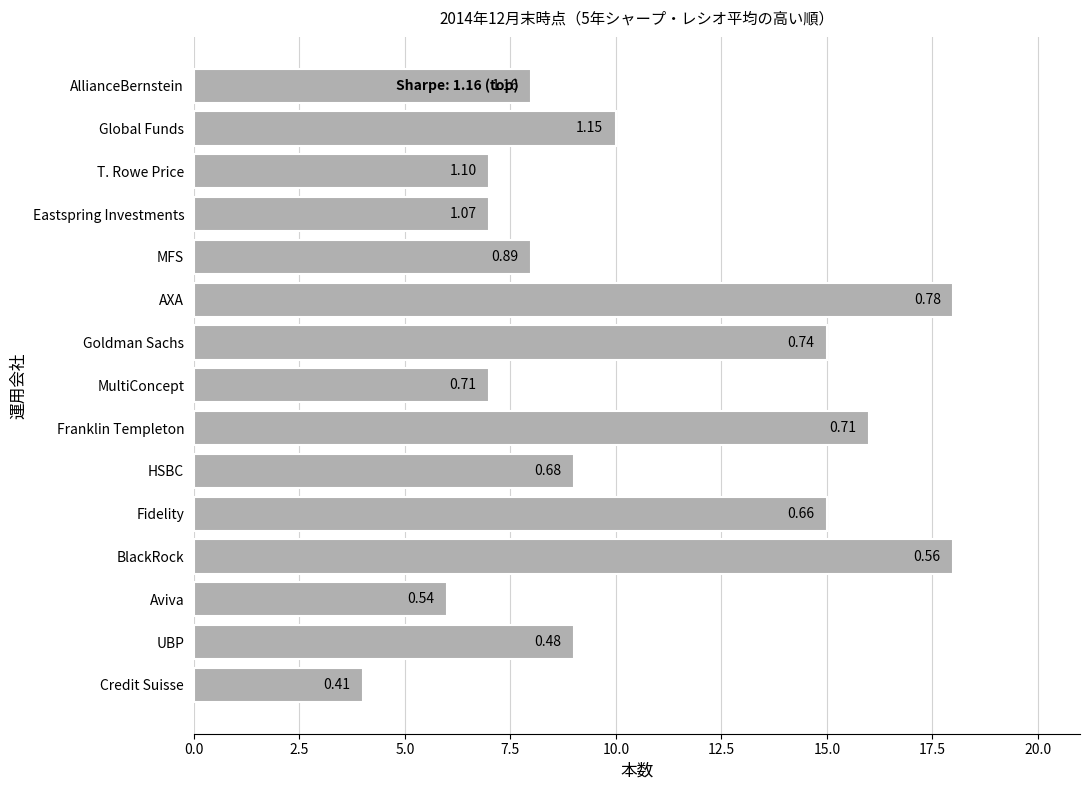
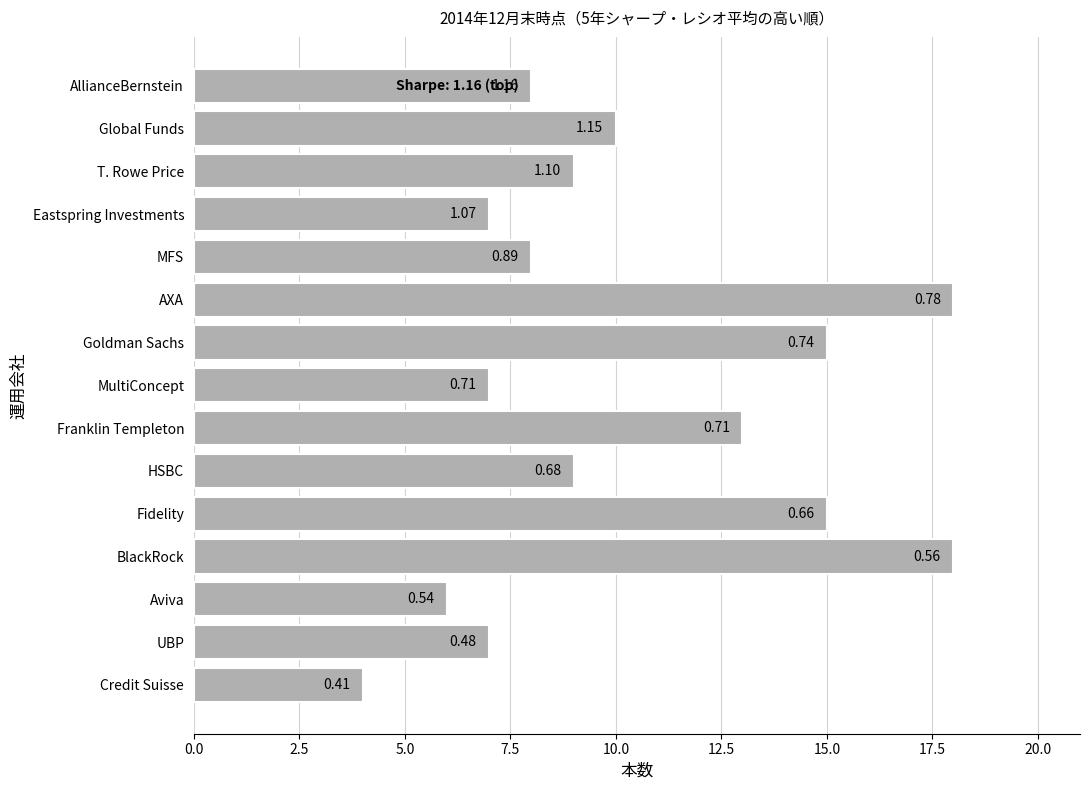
  {
-   "T. Rowe Price": 7,
-   "Franklin Templeton": 16,
-   "UBP": 9
+   "T. Rowe Price": 9,
+   "Franklin Templeton": 13,
+   "UBP": 7
  }
